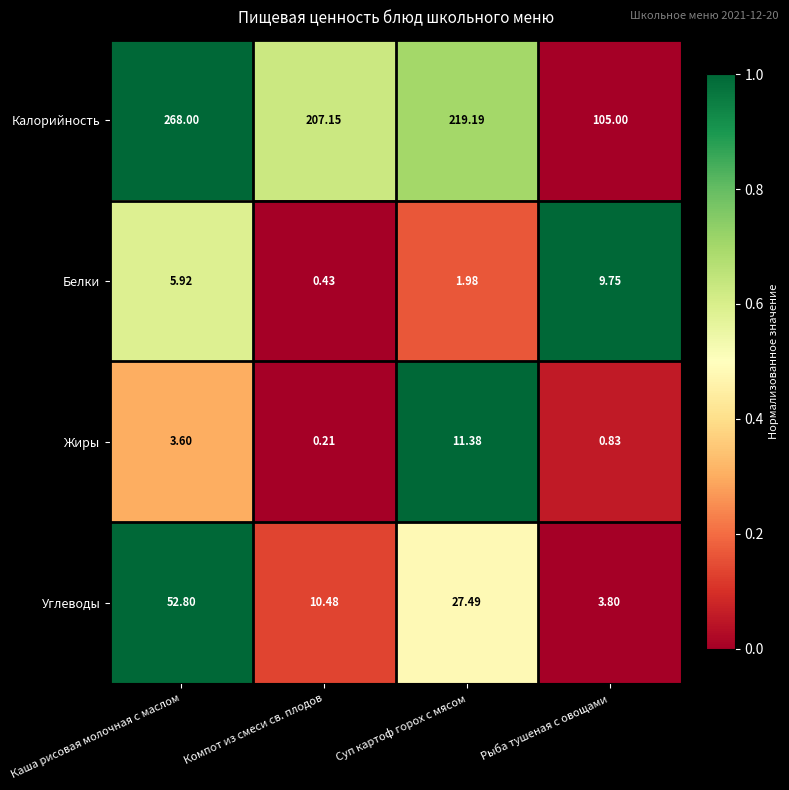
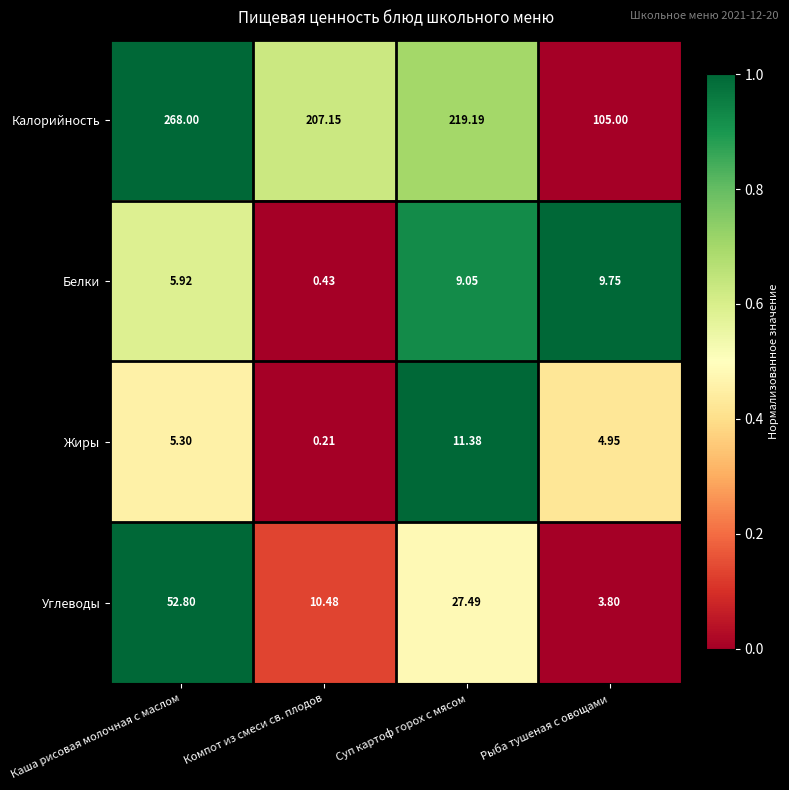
  {
    "Калорийность": {
      "Каша рисовая молочная с маслом": 268.00,
      "Компот из смеси св. плодов": 207.15,
      "Суп картоф горох с мясом": 219.19,
      "Рыба тушеная с овощами": 105.00
    },
    "Белки": {
      "Каша рисовая молочная с маслом": 5.92,
      "Компот из смеси св. плодов": 0.43,
-     "Суп картоф горох с мясом": 1.98,
+     "Суп картоф горох с мясом": 9.05,
      "Рыба тушеная с овощами": 9.75
    },
    "Жиры": {
-     "Каша рисовая молочная с маслом": 3.60,
+     "Каша рисовая молочная с маслом": 5.30,
      "Компот из смеси св. плодов": 0.21,
      "Суп картоф горох с мясом": 11.38,
-     "Рыба тушеная с овощами": 0.83
+     "Рыба тушеная с овощами": 4.95
    },
    "Углеводы": {
      "Каша рисовая молочная с маслом": 52.80,
      "Компот из смеси св. плодов": 10.48,
      "Суп картоф горох с мясом": 27.49,
      "Рыба тушеная с овощами": 3.80
    }
  }
